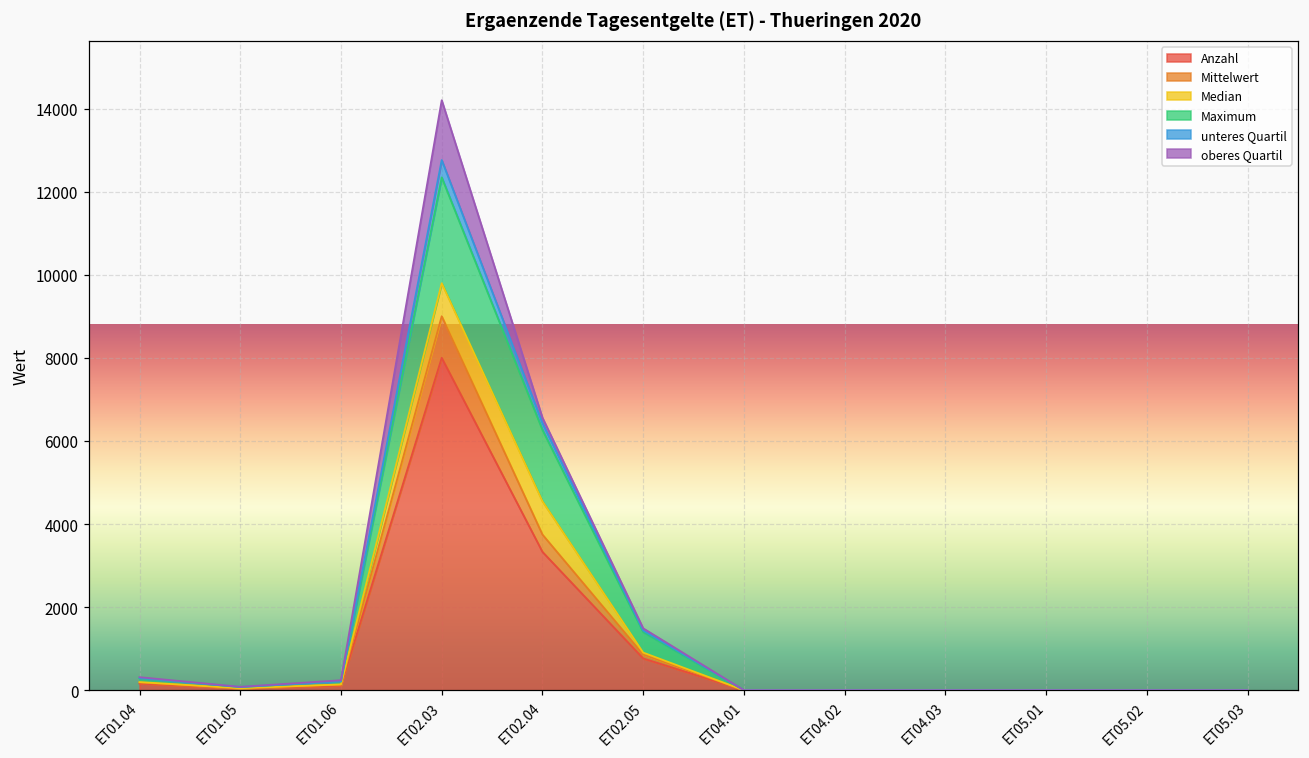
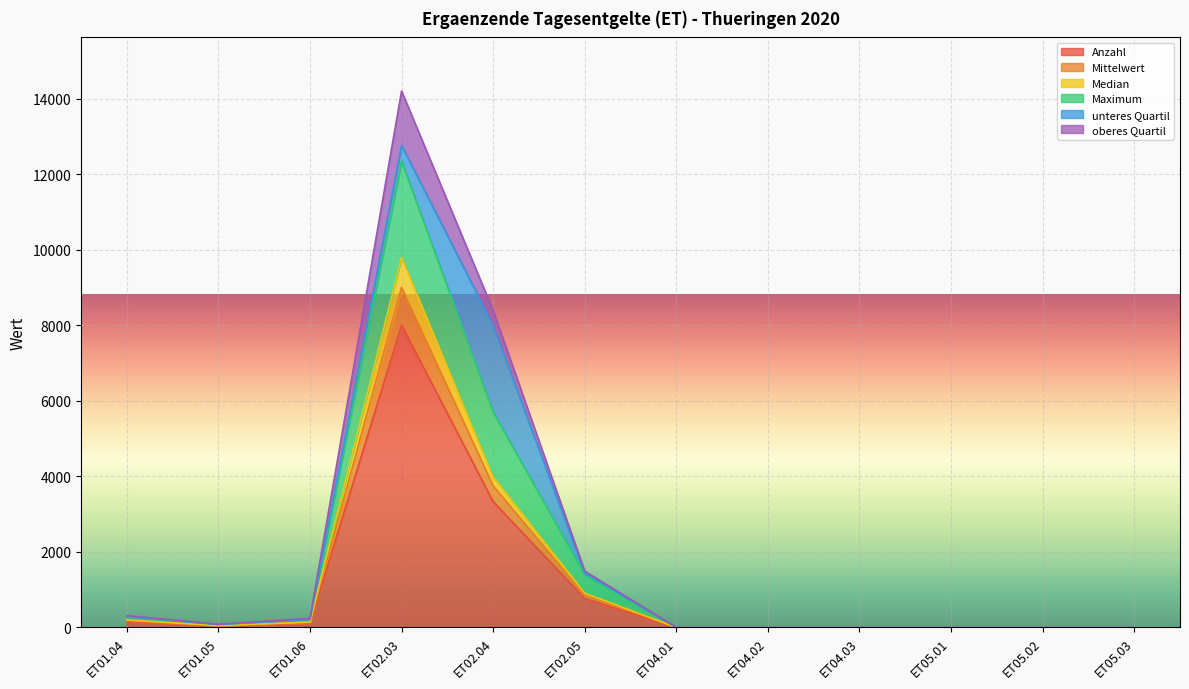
  {
    "Median": {
      "ET02.03": 800,
-     "ET02.04": 800
+     "ET02.04": 200
    },
    "Maximum": {
      "ET02.03": 2500,
      "ET02.04": 1700
    },
    "unteres Quartil": {
      "ET02.03": 400,
-     "ET02.04": 200
+     "ET02.04": 2300
    },
    "oberes Quartil": {
      "ET02.03": 1400,
-     "ET02.04": 100
+     "ET02.04": 400
    }
  }
